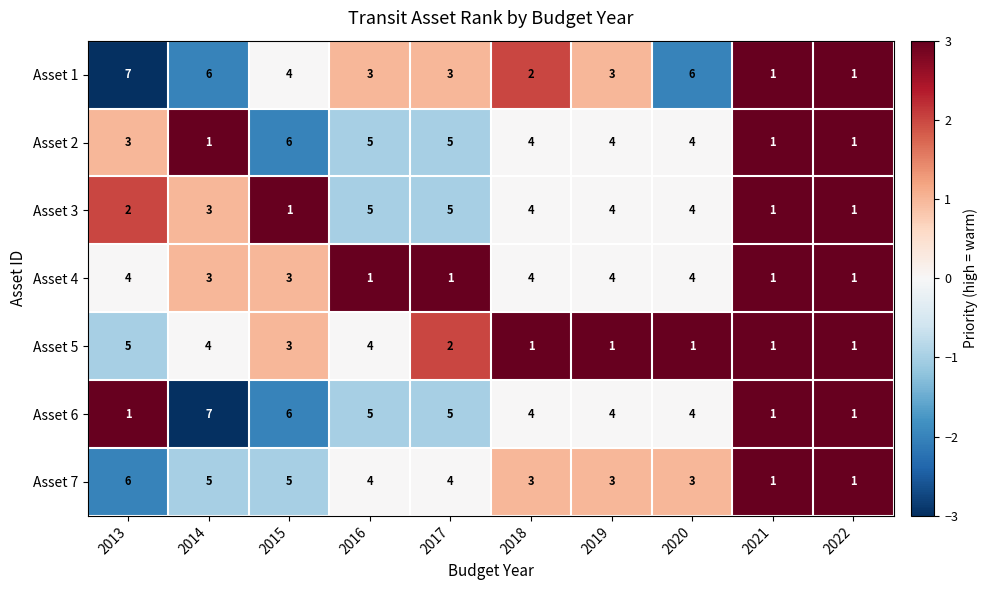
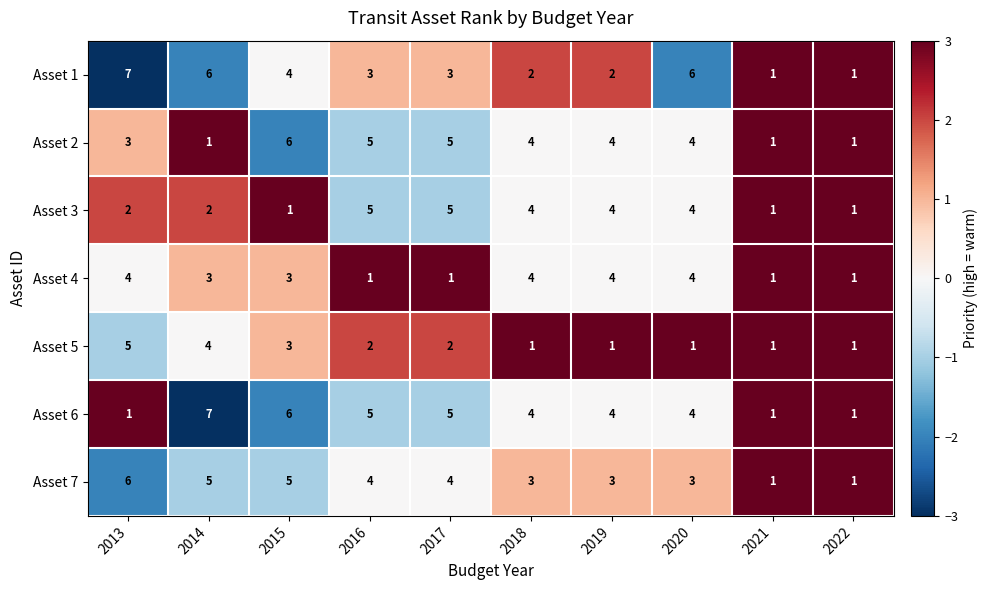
  {
    "Asset 1": {
      "2013": 7,
      "2014": 6,
      "2015": 4,
      "2016": 3,
      "2017": 3,
      "2018": 2,
-     "2019": 3,
+     "2019": 2,
      "2020": 6,
      "2021": 1,
      "2022": 1
    },
    "Asset 2": {
      "2013": 3,
      "2014": 1,
      "2015": 6,
      "2016": 5,
      "2017": 5,
      "2018": 4,
      "2019": 4,
      "2020": 4,
      "2021": 1,
      "2022": 1
    },
    "Asset 3": {
      "2013": 2,
-     "2014": 3,
+     "2014": 2,
      "2015": 1,
      "2016": 5,
      "2017": 5,
      "2018": 4,
      "2019": 4,
      "2020": 4,
      "2021": 1,
      "2022": 1
    },
    "Asset 4": {
      "2013": 4,
      "2014": 3,
      "2015": 3,
      "2016": 1,
      "2017": 1,
      "2018": 4,
      "2019": 4,
      "2020": 4,
      "2021": 1,
      "2022": 1
    },
    "Asset 5": {
      "2013": 5,
      "2014": 4,
      "2015": 3,
-     "2016": 4,
+     "2016": 2,
      "2017": 2,
      "2018": 1,
      "2019": 1,
      "2020": 1,
      "2021": 1,
      "2022": 1
    },
    "Asset 6": {
      "2013": 1,
      "2014": 7,
      "2015": 6,
      "2016": 5,
      "2017": 5,
      "2018": 4,
      "2019": 4,
      "2020": 4,
      "2021": 1,
      "2022": 1
    },
    "Asset 7": {
      "2013": 6,
      "2014": 5,
      "2015": 5,
      "2016": 4,
      "2017": 4,
      "2018": 3,
      "2019": 3,
      "2020": 3,
      "2021": 1,
      "2022": 1
    }
  }
